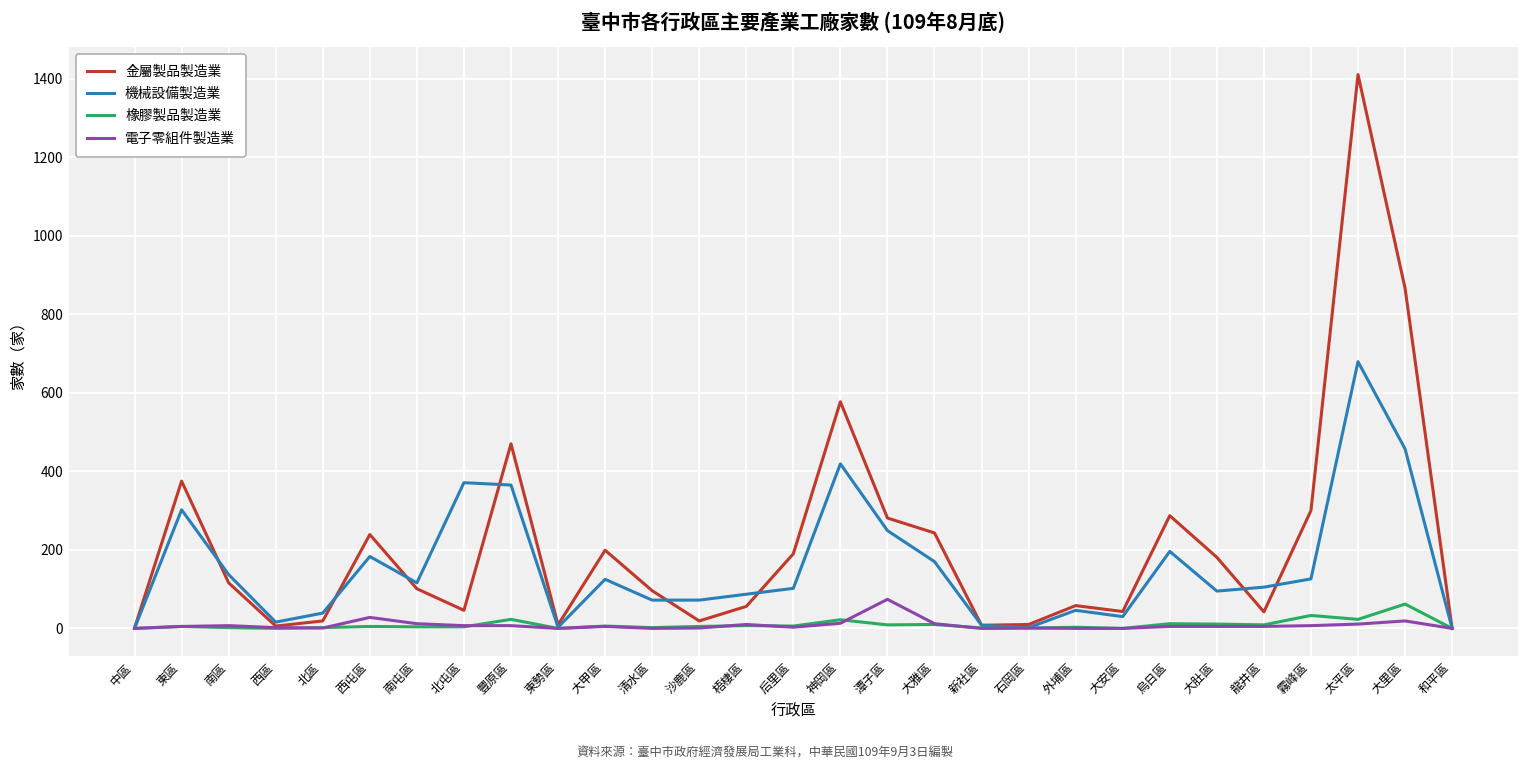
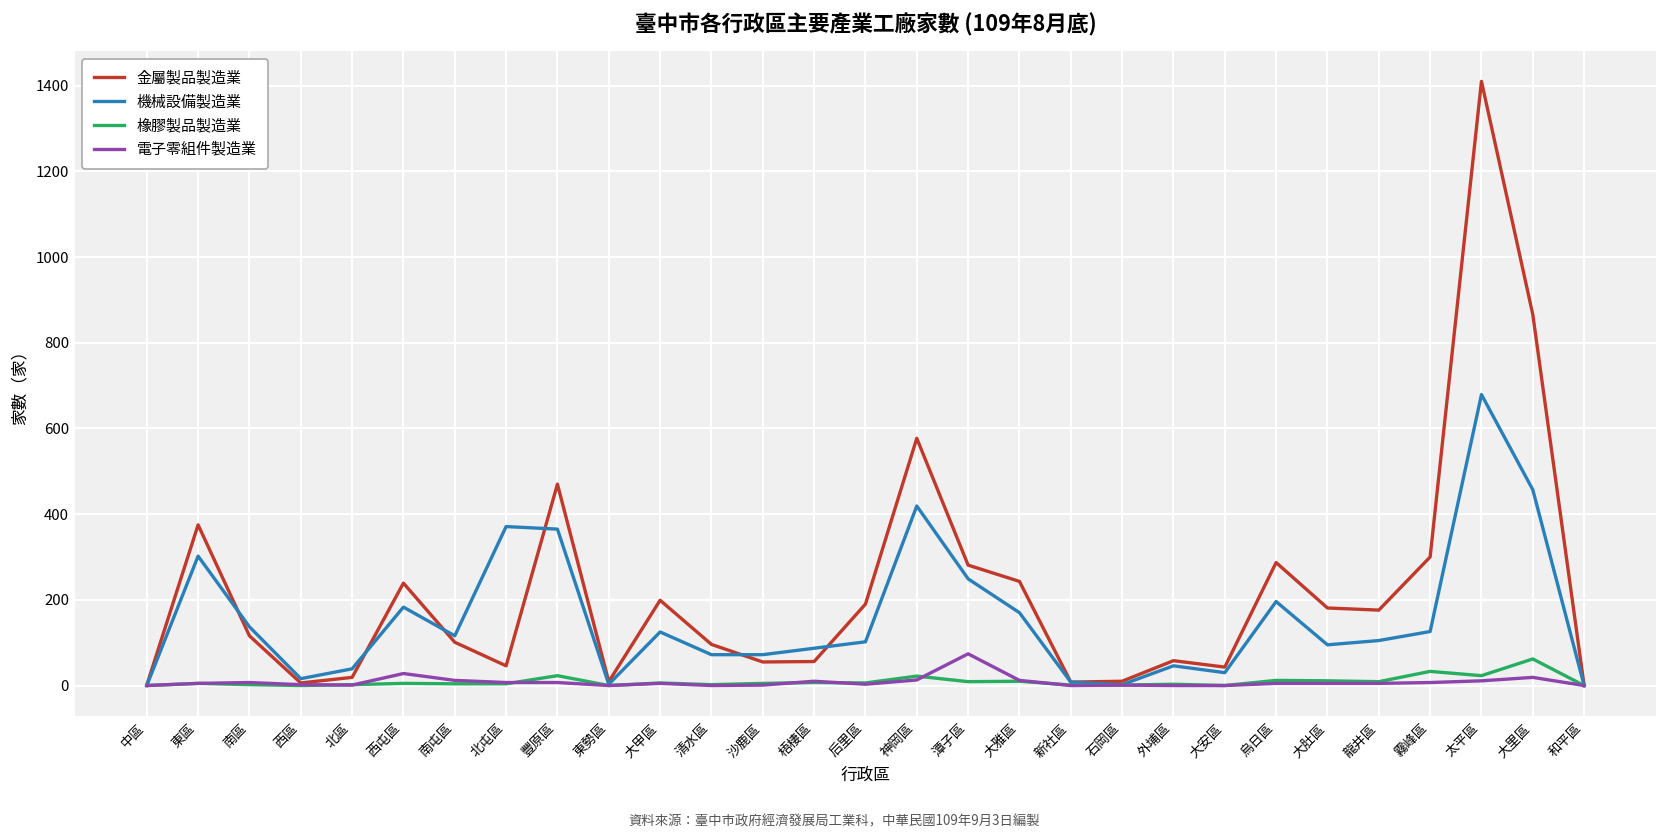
  {
    "金屬製品製造業": {
      "東區": 380,
      "南區": 120,
      "北區": 20,
      "西屯區": 240,
      "南屯區": 100,
      "北屯區": 50,
      "豐原區": 470,
      "大甲區": 200,
      "清水區": 100,
-     "沙鹿區": 20,
+     "沙鹿區": 60,
      "梧棲區": 60,
      "后里區": 190,
      "神岡區": 580,
      "潭子區": 280,
      "大雅區": 240,
      "石岡區": 10,
      "外埔區": 60,
      "大安區": 40,
      "烏日區": 290,
      "大肚區": 180,
-     "龍井區": 40,
+     "龍井區": 180,
      "霧峰區": 300,
      "太平區": 1410,
      "大里區": 870
    },
    "機械設備製造業": {
      "東區": 300,
      "南區": 140,
      "西區": 20,
      "北區": 40,
      "西屯區": 180,
      "南屯區": 120,
      "北屯區": 370,
      "豐原區": 370,
      "大甲區": 130,
      "清水區": 70,
      "沙鹿區": 70,
      "梧棲區": 90,
      "后里區": 100,
      "神岡區": 420,
      "潭子區": 250,
      "大雅區": 170,
      "外埔區": 50,
      "大安區": 30,
      "烏日區": 200,
      "大肚區": 100,
      "龍井區": 110,
      "霧峰區": 130,
      "太平區": 680,
      "大里區": 460
    },
    "橡膠製品製造業": {
      "西屯區": 10,
      "南屯區": 0,
      "豐原區": 20,
      "神岡區": 20,
      "潭子區": 10,
      "霧峰區": 30,
      "太平區": 20,
      "大里區": 60
    },
    "電子零組件製造業": {
      "西屯區": 30,
      "南屯區": 10,
      "豐原區": 10,
      "神岡區": 10,
      "潭子區": 70,
      "霧峰區": 10,
      "太平區": 10,
      "大里區": 20
    }
  }
